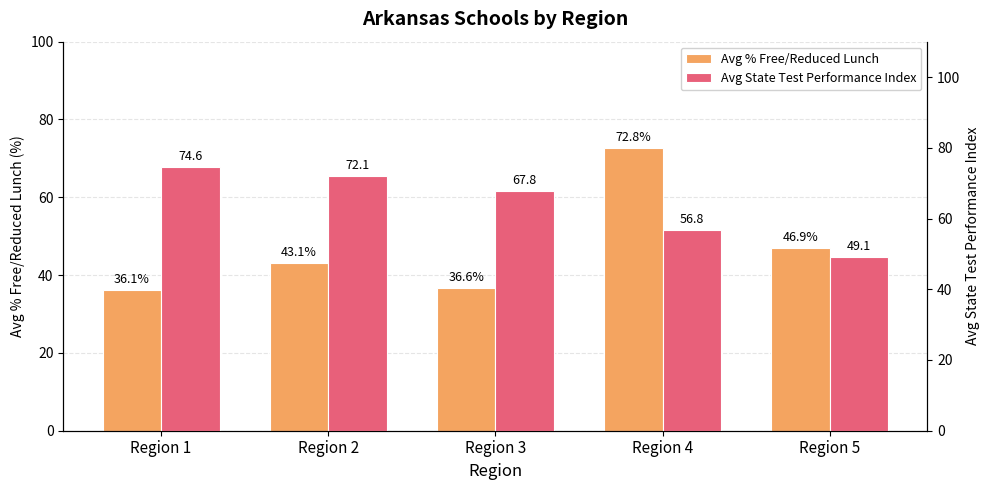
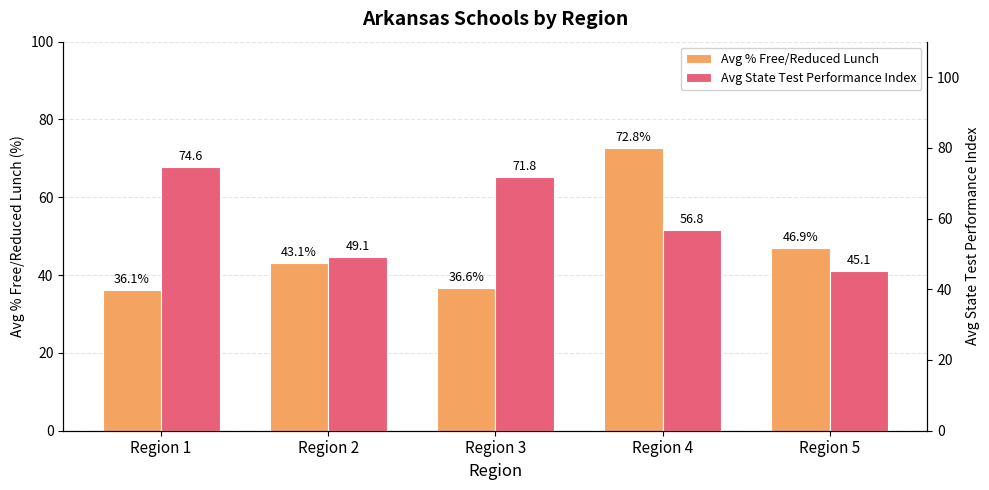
  {
    "Avg % Free/Reduced Lunch": {
      "Region 1": "36.1%",
      "Region 2": "43.1%",
      "Region 3": "36.6%",
      "Region 4": "72.8%",
      "Region 5": "46.9%"
    },
    "Avg State Test Performance Index": {
      "Region 1": "74.6",
-     "Region 2": "72.1",
-     "Region 3": "67.8",
+     "Region 2": "49.1",
+     "Region 3": "71.8",
      "Region 4": "56.8",
-     "Region 5": "49.1"
+     "Region 5": "45.1"
    }
  }
